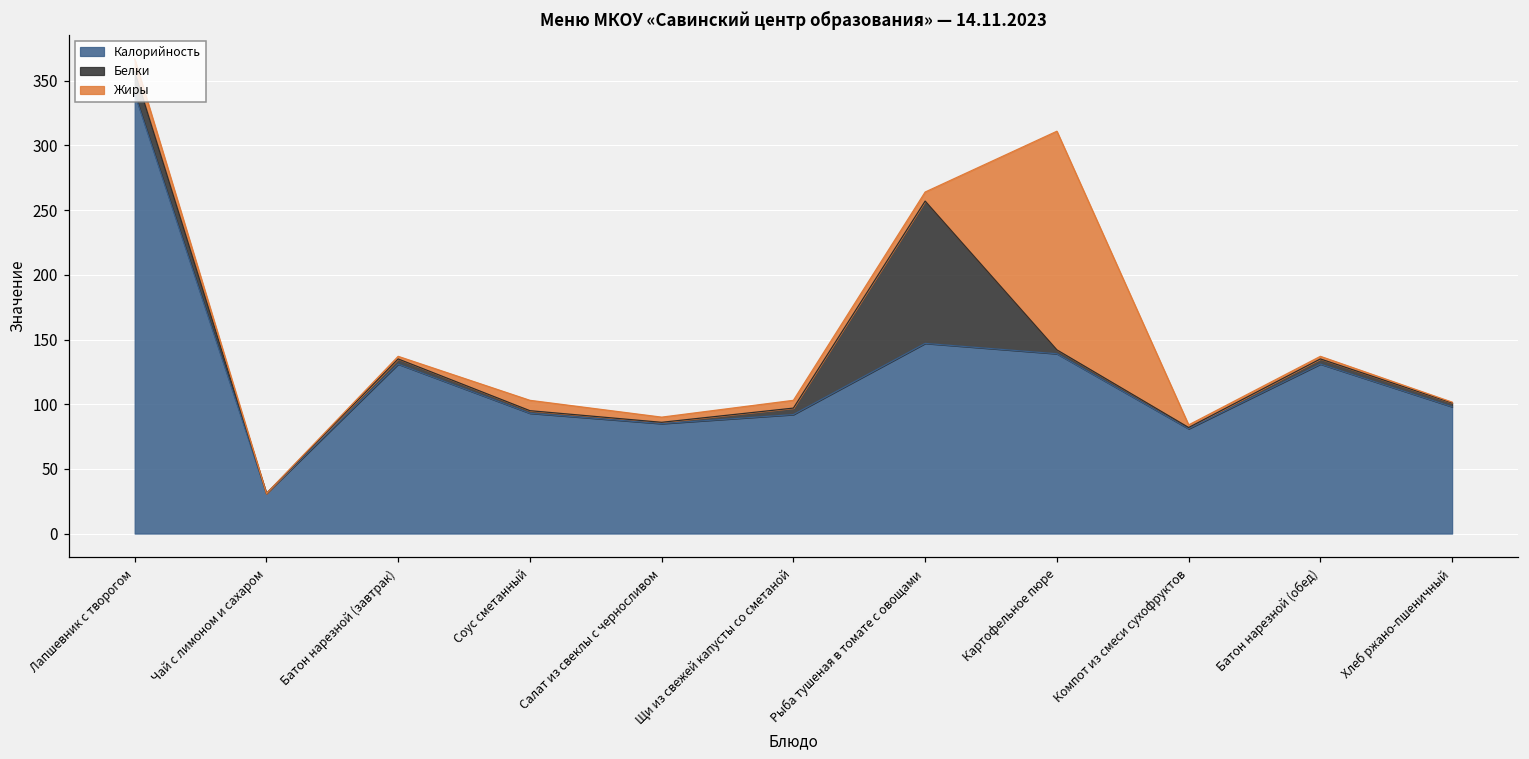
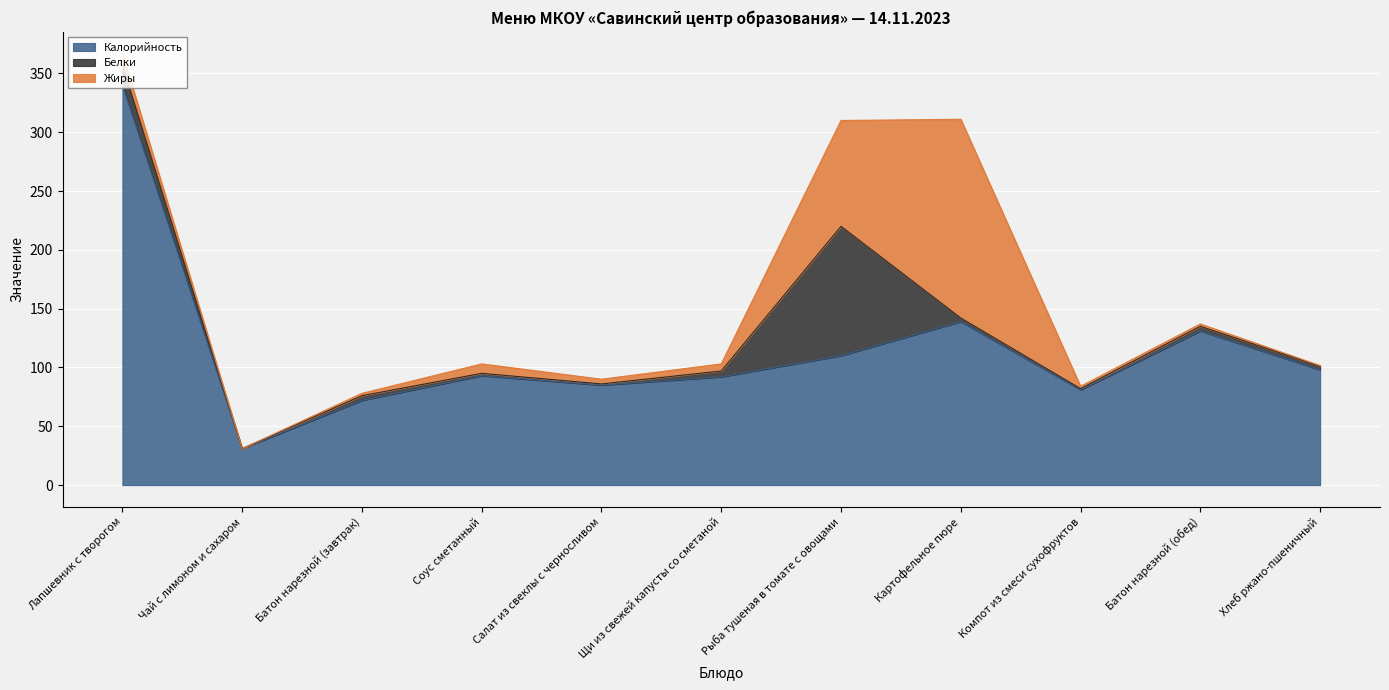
  {
    "Калорийность": {
-     "Батон нарезной (завтрак)": 131,
+     "Батон нарезной (завтрак)": 72,
      "Щи из свежей капусты со сметаной": 92,
-     "Рыба тушеная в томате с овощами": 147,
+     "Рыба тушеная в томате с овощами": 110,
      "Картофельное пюре": 139,
      "Батон нарезной (обед)": 131,
      "Хлеб ржано-пшеничный": 98
    },
    "Белки": {
      "Щи из свежей капусты со сметаной": 5,
      "Рыба тушеная в томате с овощами": 110,
      "Картофельное пюре": 3
    },
    "Жиры": {
      "Соус сметанный": 8,
      "Салат из свеклы с черносливом": 4,
      "Щи из свежей капусты со сметаной": 6,
-     "Рыба тушеная в томате с овощами": 7,
+     "Рыба тушеная в томате с овощами": 90,
      "Картофельное пюре": 169
    }
  }
